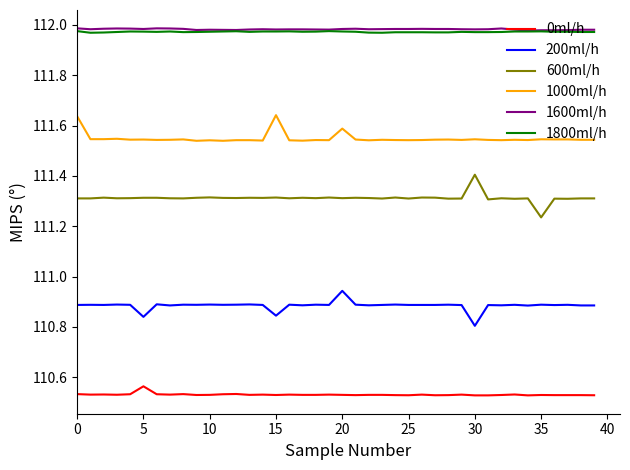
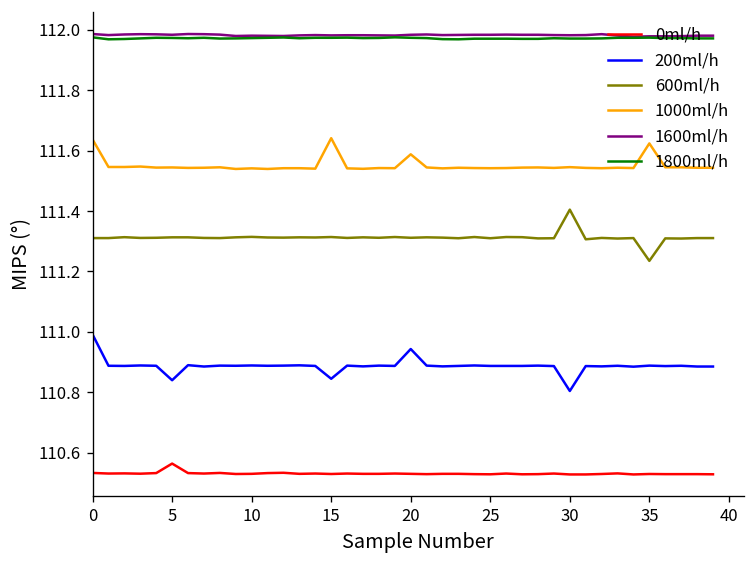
  {
    "0ml/h": {
      "0": 110.53,
      "5": 110.56,
      "10": 110.53,
      "15": 110.53,
      "20": 110.53,
      "25": 110.53,
      "30": 110.53,
      "35": 110.53
    },
    "200ml/h": {
-     "0": 110.89,
+     "0": 110.99,
      "5": 110.84,
      "10": 110.89,
      "15": 110.84,
      "20": 110.94,
      "25": 110.89,
      "30": 110.80,
      "35": 110.89
    },
    "600ml/h": {
      "0": 111.31,
      "5": 111.31,
      "10": 111.31,
      "15": 111.31,
      "20": 111.31,
      "25": 111.31,
      "30": 111.40,
      "35": 111.24
    },
    "1000ml/h": {
      "0": 111.64,
      "5": 111.54,
      "10": 111.54,
      "15": 111.64,
      "20": 111.59,
      "25": 111.54,
      "30": 111.55,
-     "35": 111.55
+     "35": 111.62
    },
    "1600ml/h": {
      "0": 111.99,
      "5": 111.98,
      "25": 111.98,
      "30": 111.98
    },
    "1800ml/h": {
      "0": 111.98,
      "5": 111.97,
      "25": 111.97,
      "30": 111.97
    }
  }
